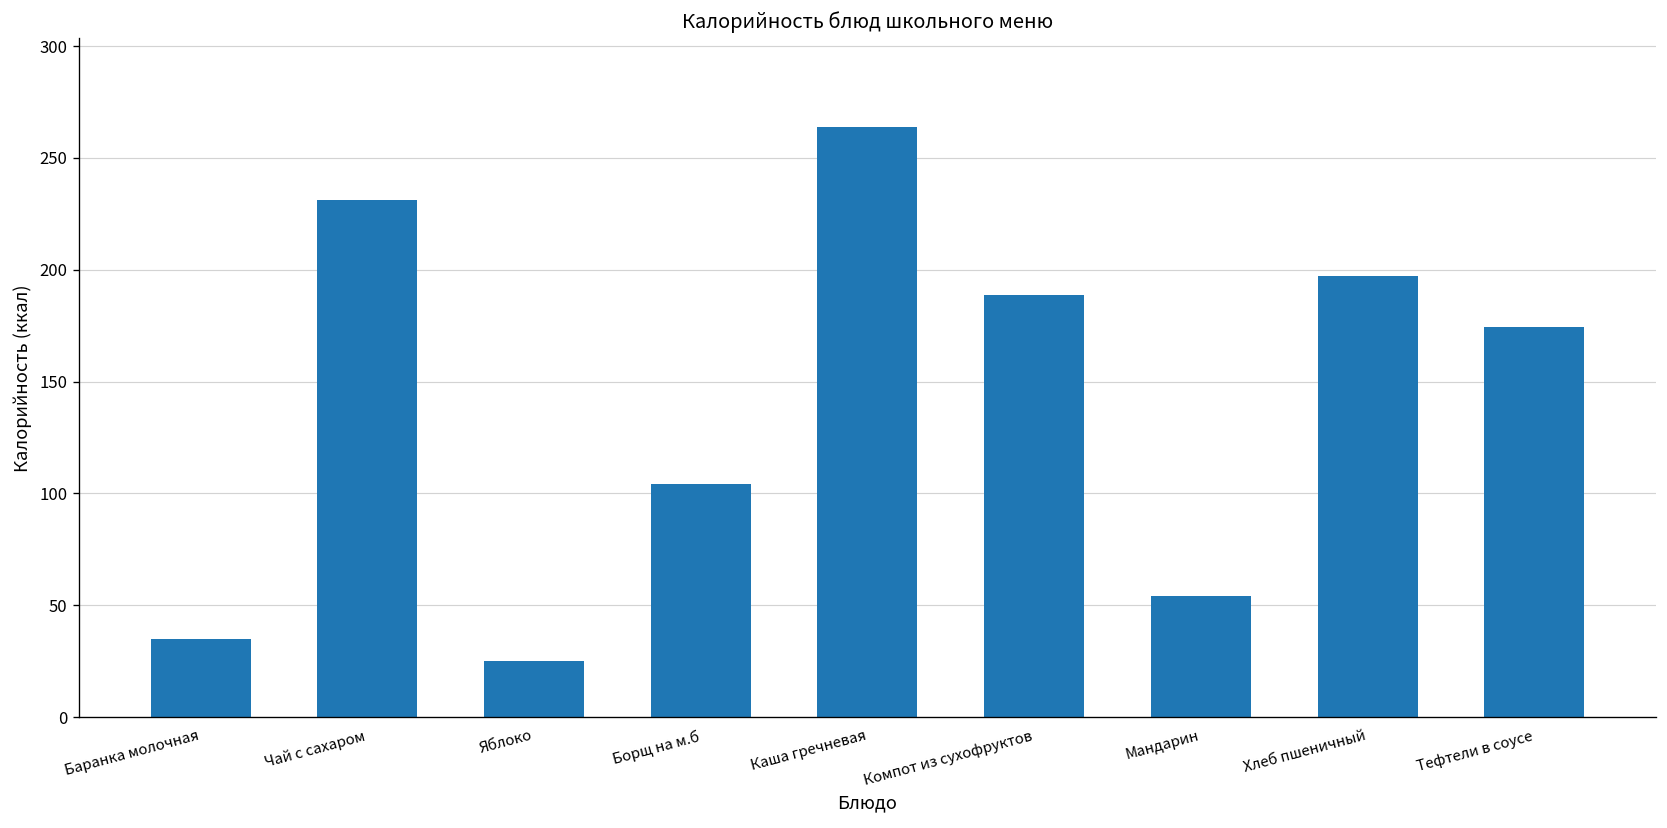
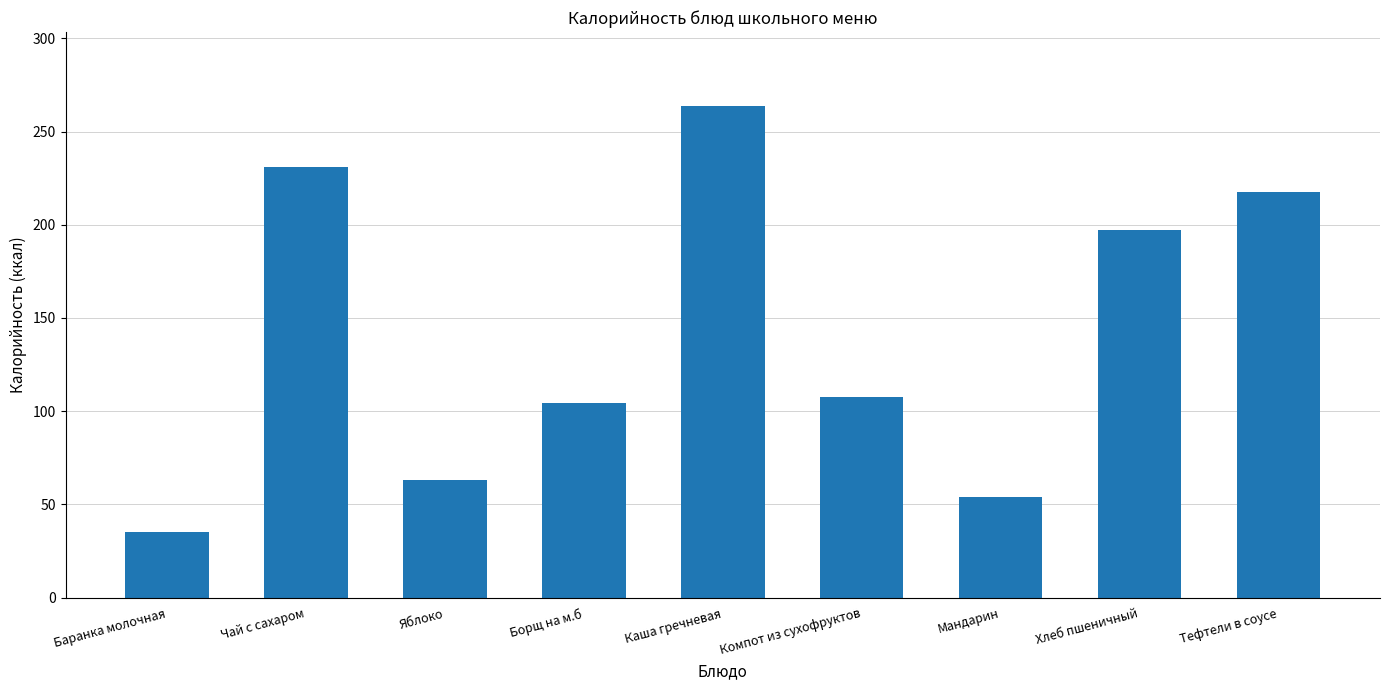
  {
    "Баранка молочная": 35,
    "Чай с сахаром": 231,
-   "Яблоко": 25,
+   "Яблоко": 63,
    "Борщ на м.б": 104,
    "Каша гречневая": 264,
-   "Компот из сухофруктов": 189,
+   "Компот из сухофруктов": 107,
    "Мандарин": 54,
    "Хлеб пшеничный": 197,
-   "Тефтели в соусе": 174
+   "Тефтели в соусе": 218
  }
